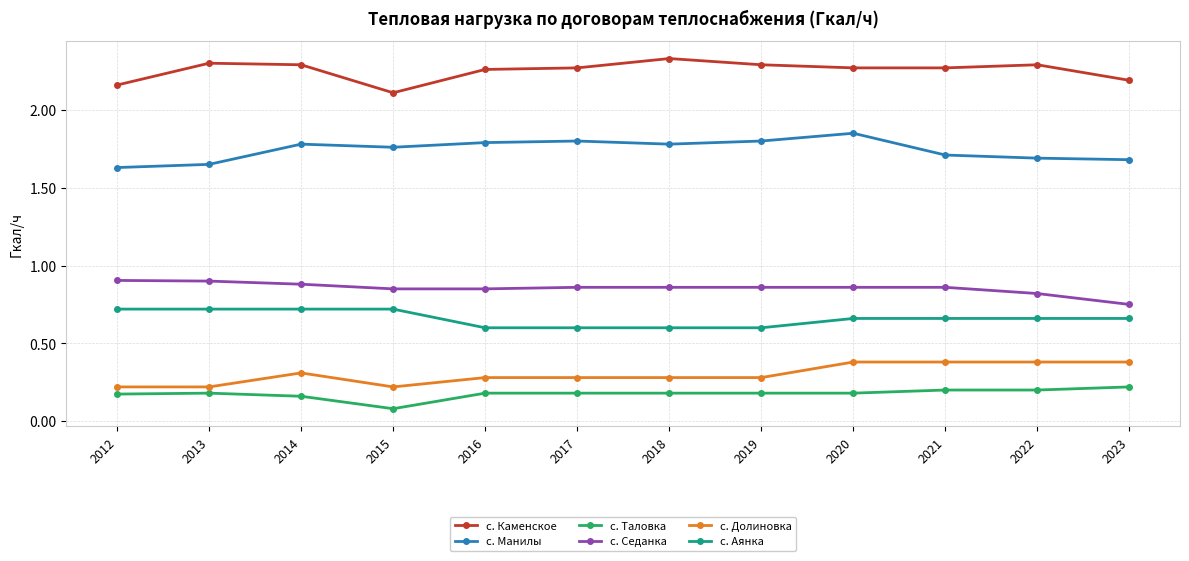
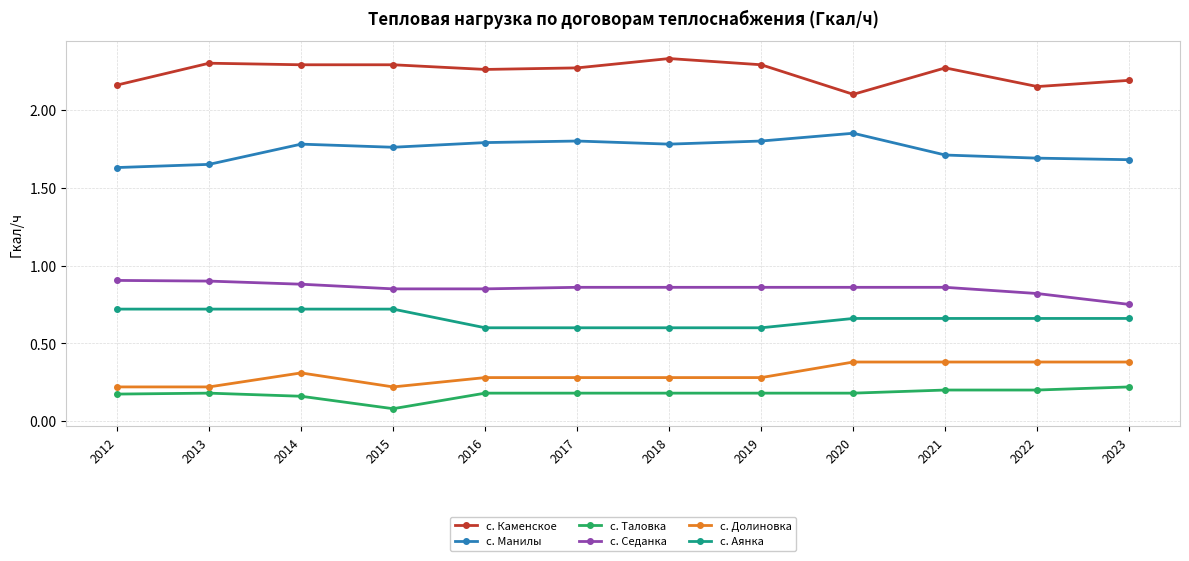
  {
    "с. Каменское": {
      "2012": 2.16,
      "2013": 2.30,
      "2014": 2.29,
-     "2015": 2.11,
+     "2015": 2.29,
      "2016": 2.26,
      "2017": 2.27,
      "2018": 2.33,
      "2019": 2.29,
-     "2020": 2.27,
+     "2020": 2.10,
      "2021": 2.27,
-     "2022": 2.29,
+     "2022": 2.15,
      "2023": 2.19
    },
    "с. Манилы": {
      "2012": 1.63,
      "2013": 1.65,
      "2014": 1.78,
      "2015": 1.76,
      "2016": 1.79,
      "2017": 1.80,
      "2018": 1.78,
      "2019": 1.80,
      "2020": 1.85,
      "2021": 1.71,
      "2022": 1.69,
      "2023": 1.68
    },
    "с. Седанка": {
      "2012": 0.90,
      "2013": 0.90,
      "2014": 0.88,
      "2015": 0.85,
      "2016": 0.85,
      "2017": 0.86,
      "2018": 0.86,
      "2019": 0.86,
      "2020": 0.86,
      "2021": 0.86,
      "2022": 0.82,
      "2023": 0.75
    },
    "с. Долиновка": {
      "2012": 0.22,
      "2013": 0.22,
      "2014": 0.31,
      "2015": 0.22,
      "2016": 0.28,
      "2017": 0.28,
      "2018": 0.28,
      "2019": 0.28,
      "2020": 0.38,
      "2021": 0.38,
      "2022": 0.38,
      "2023": 0.38
    }
  }
